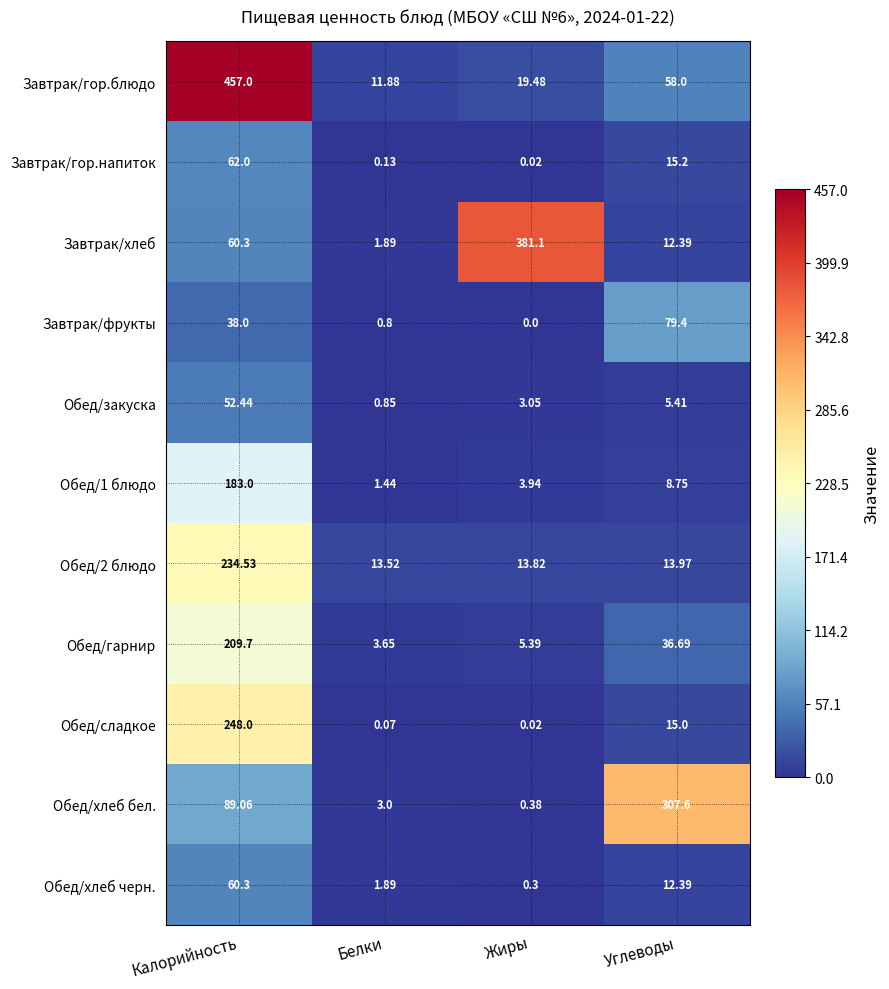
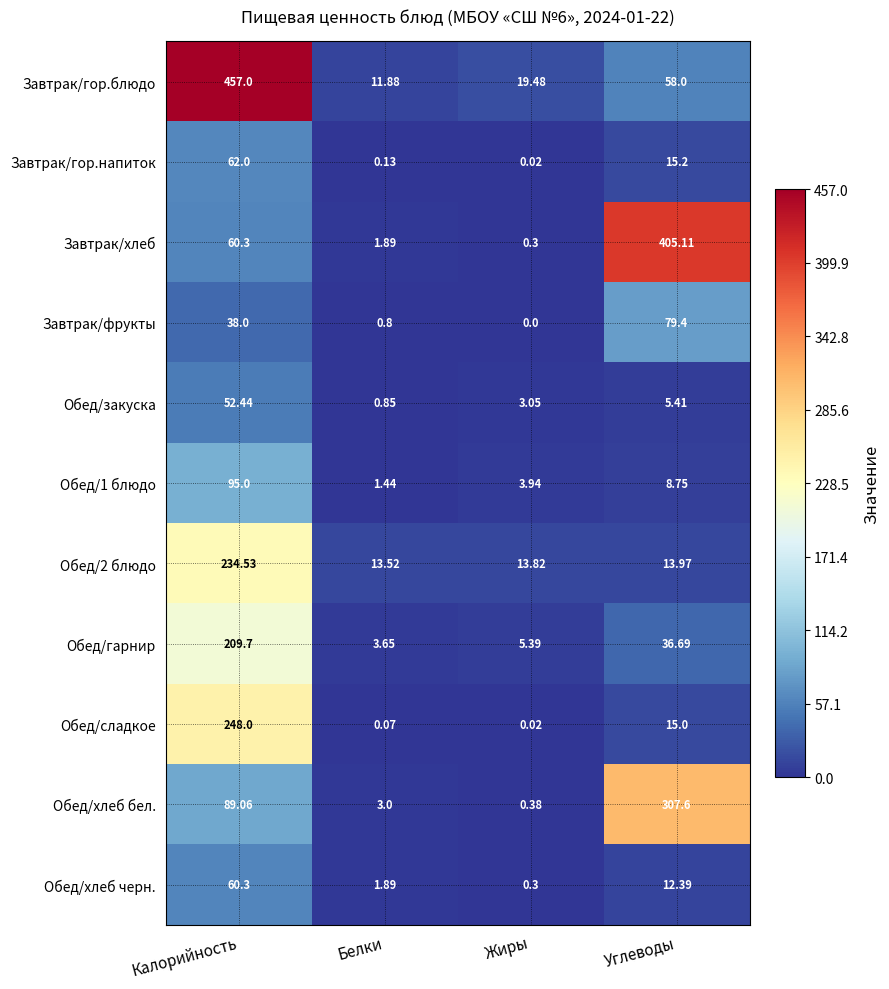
  {
    "Завтрак/гор.блюдо": {
      "Калорийность": 457.0,
      "Белки": 11.88,
      "Жиры": 19.48,
      "Углеводы": 58.0
    },
    "Завтрак/гор.напиток": {
      "Калорийность": 62.0,
      "Белки": 0.13,
      "Жиры": 0.02,
      "Углеводы": 15.2
    },
    "Завтрак/хлеб": {
      "Калорийность": 60.3,
      "Белки": 1.89,
-     "Жиры": 381.1,
-     "Углеводы": 12.39
+     "Жиры": 0.3,
+     "Углеводы": 405.11
    },
    "Завтрак/фрукты": {
      "Калорийность": 38.0,
      "Белки": 0.8,
      "Жиры": 0.0,
      "Углеводы": 79.4
    },
    "Обед/закуска": {
      "Калорийность": 52.44,
      "Белки": 0.85,
      "Жиры": 3.05,
      "Углеводы": 5.41
    },
    "Обед/1 блюдо": {
-     "Калорийность": 183.0,
+     "Калорийность": 95.0,
      "Белки": 1.44,
      "Жиры": 3.94,
      "Углеводы": 8.75
    },
    "Обед/2 блюдо": {
      "Калорийность": 234.53,
      "Белки": 13.52,
      "Жиры": 13.82,
      "Углеводы": 13.97
    },
    "Обед/гарнир": {
      "Калорийность": 209.7,
      "Белки": 3.65,
      "Жиры": 5.39,
      "Углеводы": 36.69
    },
    "Обед/сладкое": {
      "Калорийность": 248.0,
      "Белки": 0.07,
      "Жиры": 0.02,
      "Углеводы": 15.0
    },
    "Обед/хлеб бел.": {
      "Калорийность": 89.06,
      "Белки": 3.0,
      "Жиры": 0.38,
      "Углеводы": 307.6
    },
    "Обед/хлеб черн.": {
      "Калорийность": 60.3,
      "Белки": 1.89,
      "Жиры": 0.3,
      "Углеводы": 12.39
    }
  }
